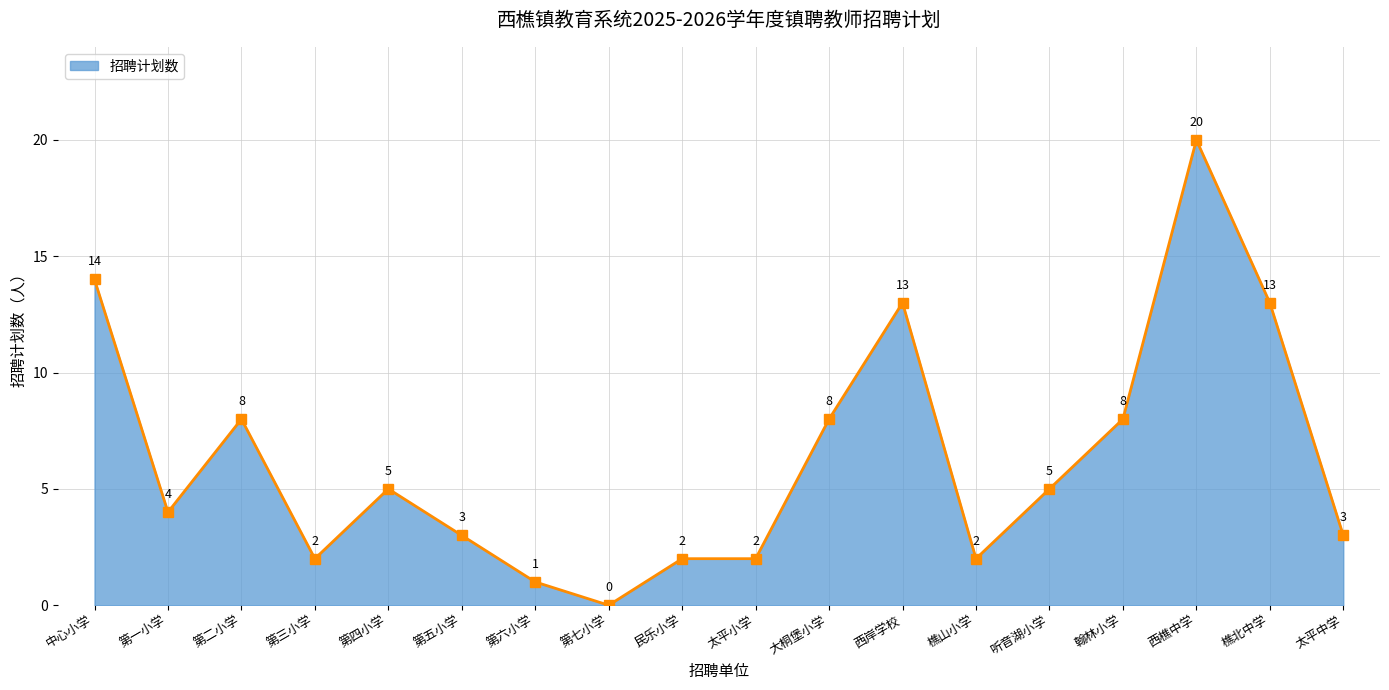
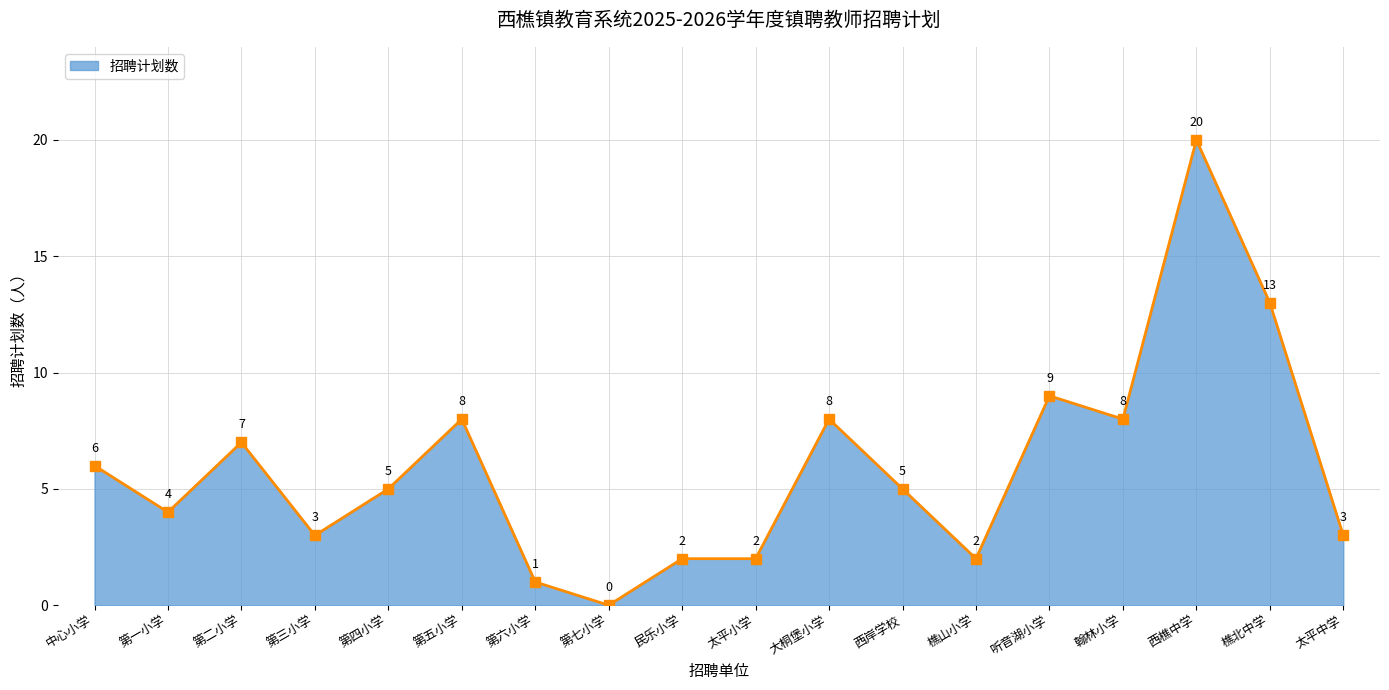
  {
-   "中心小学": 14,
+   "中心小学": 6,
    "第一小学": 4,
-   "第二小学": 8,
-   "第三小学": 2,
+   "第二小学": 7,
+   "第三小学": 3,
    "第四小学": 5,
-   "第五小学": 3,
+   "第五小学": 8,
    "第六小学": 1,
    "第七小学": 0,
    "民乐小学": 2,
    "太平小学": 2,
    "大桐堡小学": 8,
-   "西岸学校": 13,
+   "西岸学校": 5,
    "樵山小学": 2,
-   "听音湖小学": 5,
+   "听音湖小学": 9,
    "翰林小学": 8,
    "西樵中学": 20,
    "樵北中学": 13,
    "太平中学": 3
  }
